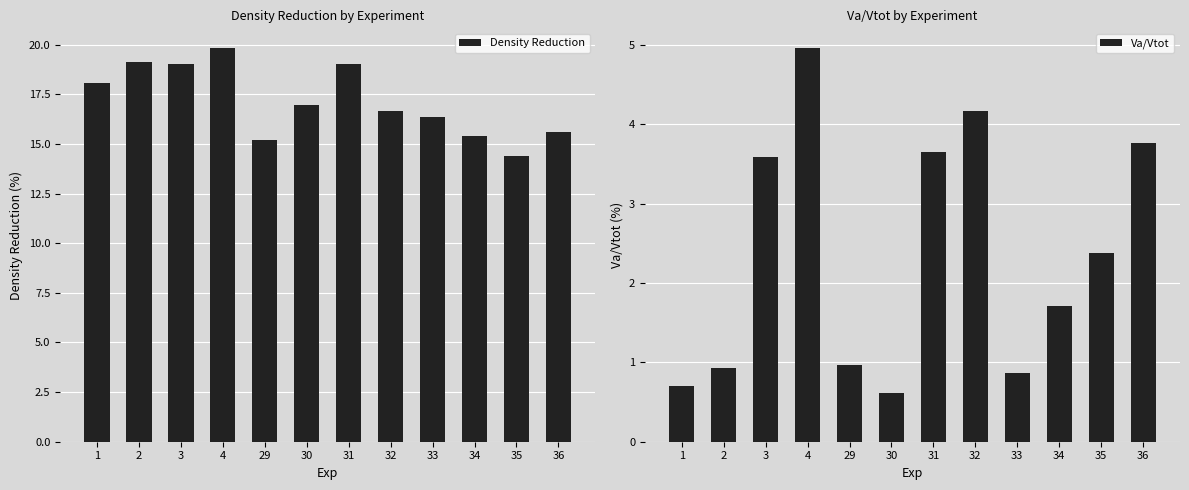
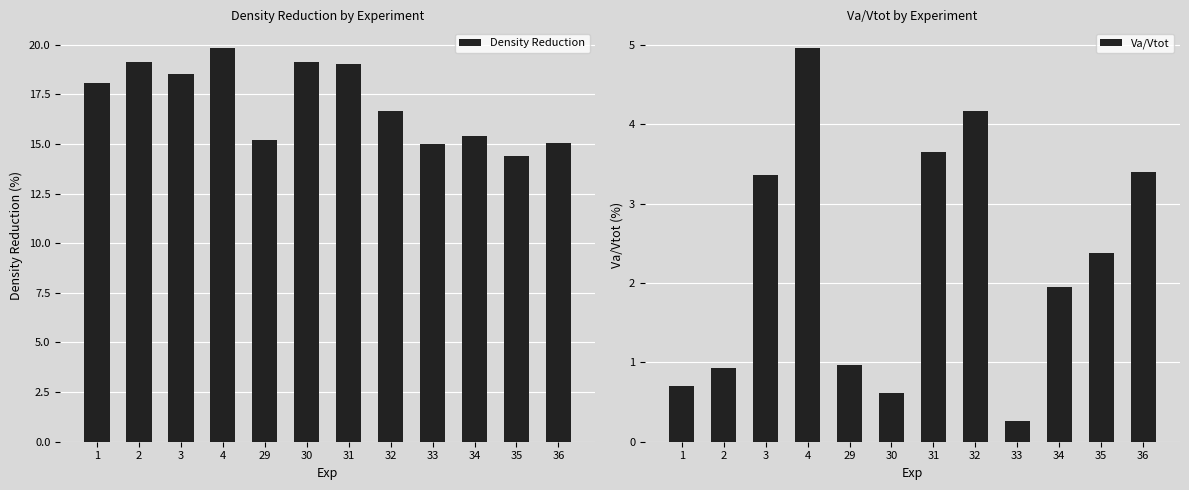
  {
    "Density Reduction by Experiment": {
      "1": 18.1,
      "2": 19.1,
-     "3": 19.0,
+     "3": 18.5,
      "4": 19.8,
      "29": 15.2,
-     "30": 17.0,
+     "30": 19.1,
      "31": 19.0,
      "32": 16.7,
-     "33": 16.4,
+     "33": 15.0,
      "34": 15.4,
      "35": 14.4,
-     "36": 15.6
+     "36": 15.1
    },
    "Va/Vtot by Experiment": {
      "1": 0.7,
      "2": 0.9,
-     "3": 3.6,
+     "3": 3.4,
      "4": 5.0,
      "29": 1.0,
      "30": 0.6,
      "31": 3.7,
      "32": 4.2,
-     "33": 0.9,
-     "34": 1.7,
+     "33": 0.3,
+     "34": 2.0,
      "35": 2.4,
-     "36": 3.8
+     "36": 3.4
    }
  }
